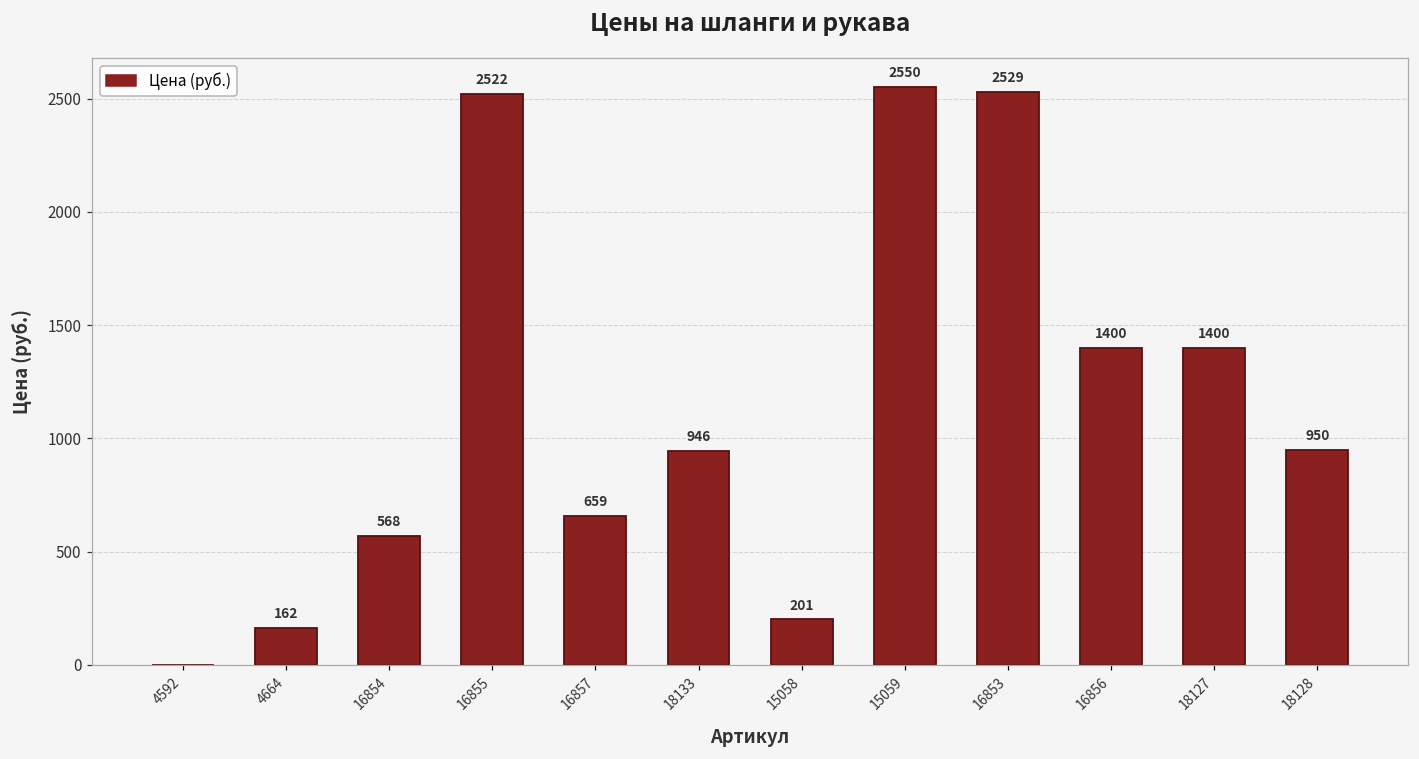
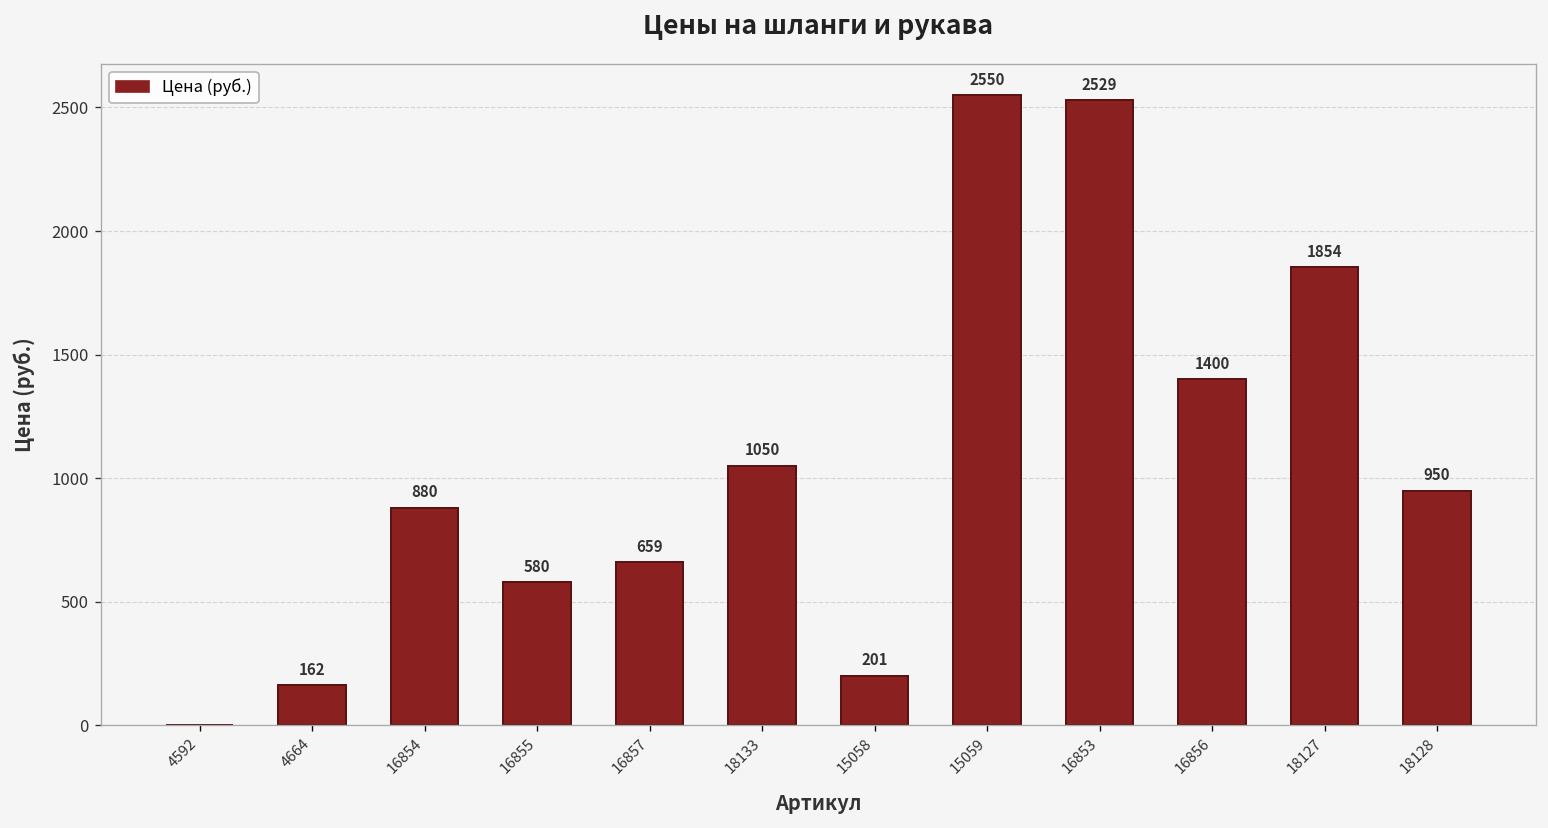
  {
    "4664": 162,
-   "16854": 568,
-   "16855": 2522,
+   "16854": 880,
+   "16855": 580,
    "16857": 659,
-   "18133": 946,
+   "18133": 1050,
    "15058": 201,
    "15059": 2550,
    "16853": 2529,
    "16856": 1400,
-   "18127": 1400,
+   "18127": 1854,
    "18128": 950
  }
